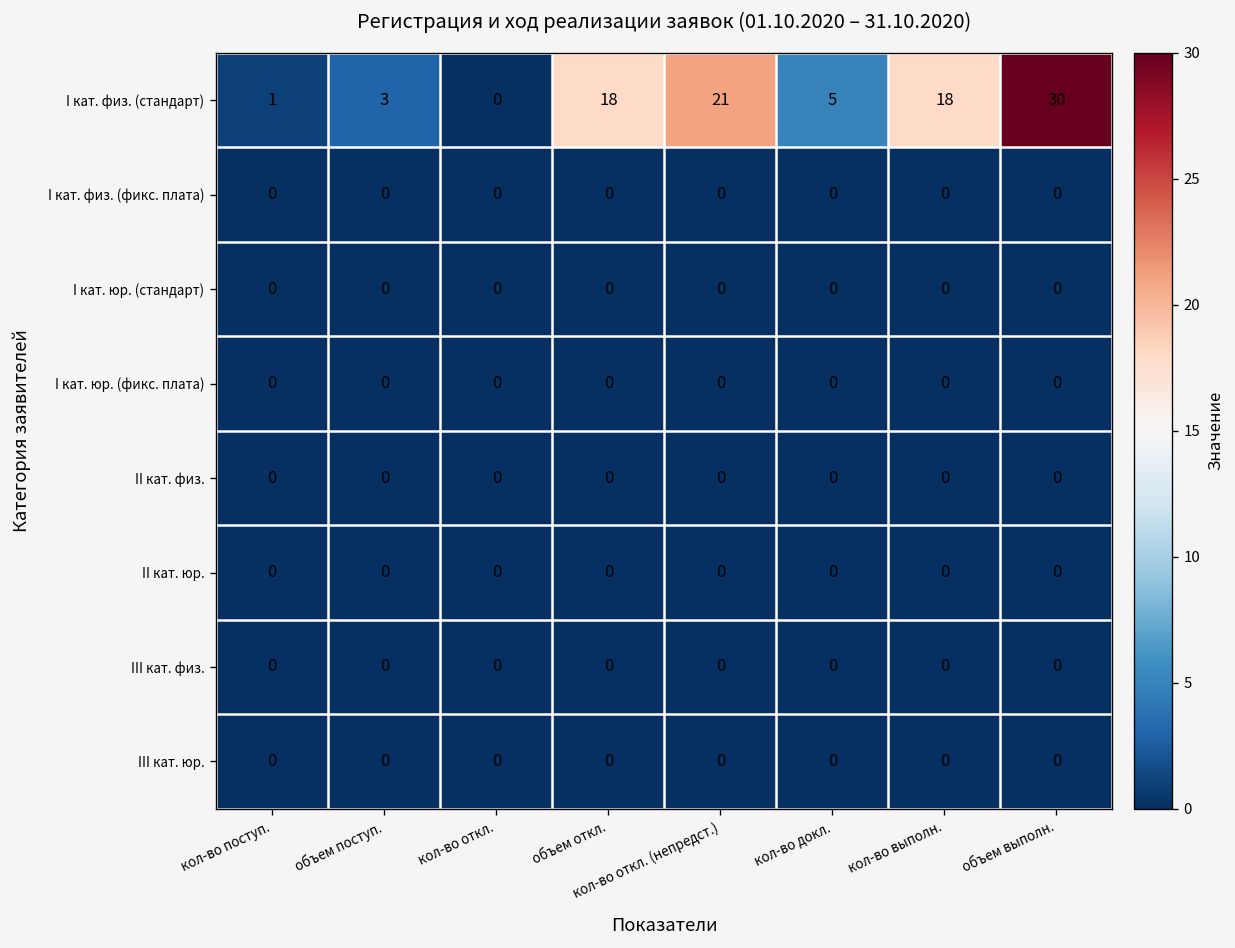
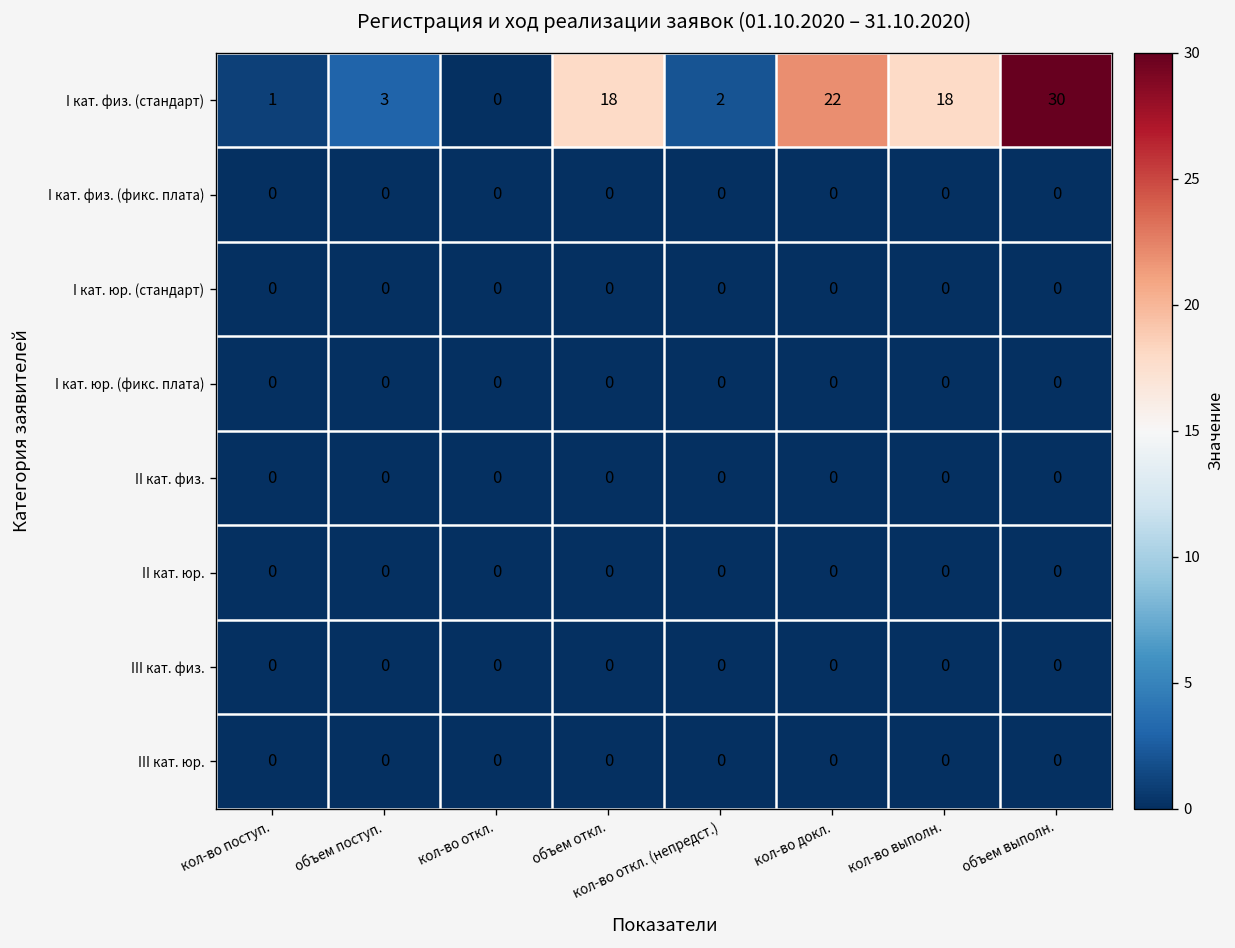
  {
    "I кат. физ. (стандарт)": {
      "кол-во поступ.": 1,
      "объем поступ.": 3,
      "кол-во откл.": 0,
      "объем откл.": 18,
-     "кол-во откл. (непредст.)": 21,
-     "кол-во докл.": 5,
+     "кол-во откл. (непредст.)": 2,
+     "кол-во докл.": 22,
      "кол-во выполн.": 18,
      "объем выполн.": 30
    },
    "I кат. физ. (фикс. плата)": {
      "кол-во поступ.": 0,
      "объем поступ.": 0,
      "кол-во откл.": 0,
      "объем откл.": 0,
      "кол-во откл. (непредст.)": 0,
      "кол-во докл.": 0,
      "кол-во выполн.": 0,
      "объем выполн.": 0
    },
    "I кат. юр. (стандарт)": {
      "кол-во поступ.": 0,
      "объем поступ.": 0,
      "кол-во откл.": 0,
      "объем откл.": 0,
      "кол-во откл. (непредст.)": 0,
      "кол-во докл.": 0,
      "кол-во выполн.": 0,
      "объем выполн.": 0
    },
    "I кат. юр. (фикс. плата)": {
      "кол-во поступ.": 0,
      "объем поступ.": 0,
      "кол-во откл.": 0,
      "объем откл.": 0,
      "кол-во откл. (непредст.)": 0,
      "кол-во докл.": 0,
      "кол-во выполн.": 0,
      "объем выполн.": 0
    },
    "II кат. физ.": {
      "кол-во поступ.": 0,
      "объем поступ.": 0,
      "кол-во откл.": 0,
      "объем откл.": 0,
      "кол-во откл. (непредст.)": 0,
      "кол-во докл.": 0,
      "кол-во выполн.": 0,
      "объем выполн.": 0
    },
    "II кат. юр.": {
      "кол-во поступ.": 0,
      "объем поступ.": 0,
      "кол-во откл.": 0,
      "объем откл.": 0,
      "кол-во откл. (непредст.)": 0,
      "кол-во докл.": 0,
      "кол-во выполн.": 0,
      "объем выполн.": 0
    },
    "III кат. физ.": {
      "кол-во поступ.": 0,
      "объем поступ.": 0,
      "кол-во откл.": 0,
      "объем откл.": 0,
      "кол-во откл. (непредст.)": 0,
      "кол-во докл.": 0,
      "кол-во выполн.": 0,
      "объем выполн.": 0
    },
    "III кат. юр.": {
      "кол-во поступ.": 0,
      "объем поступ.": 0,
      "кол-во откл.": 0,
      "объем откл.": 0,
      "кол-во откл. (непредст.)": 0,
      "кол-во докл.": 0,
      "кол-во выполн.": 0,
      "объем выполн.": 0
    }
  }
